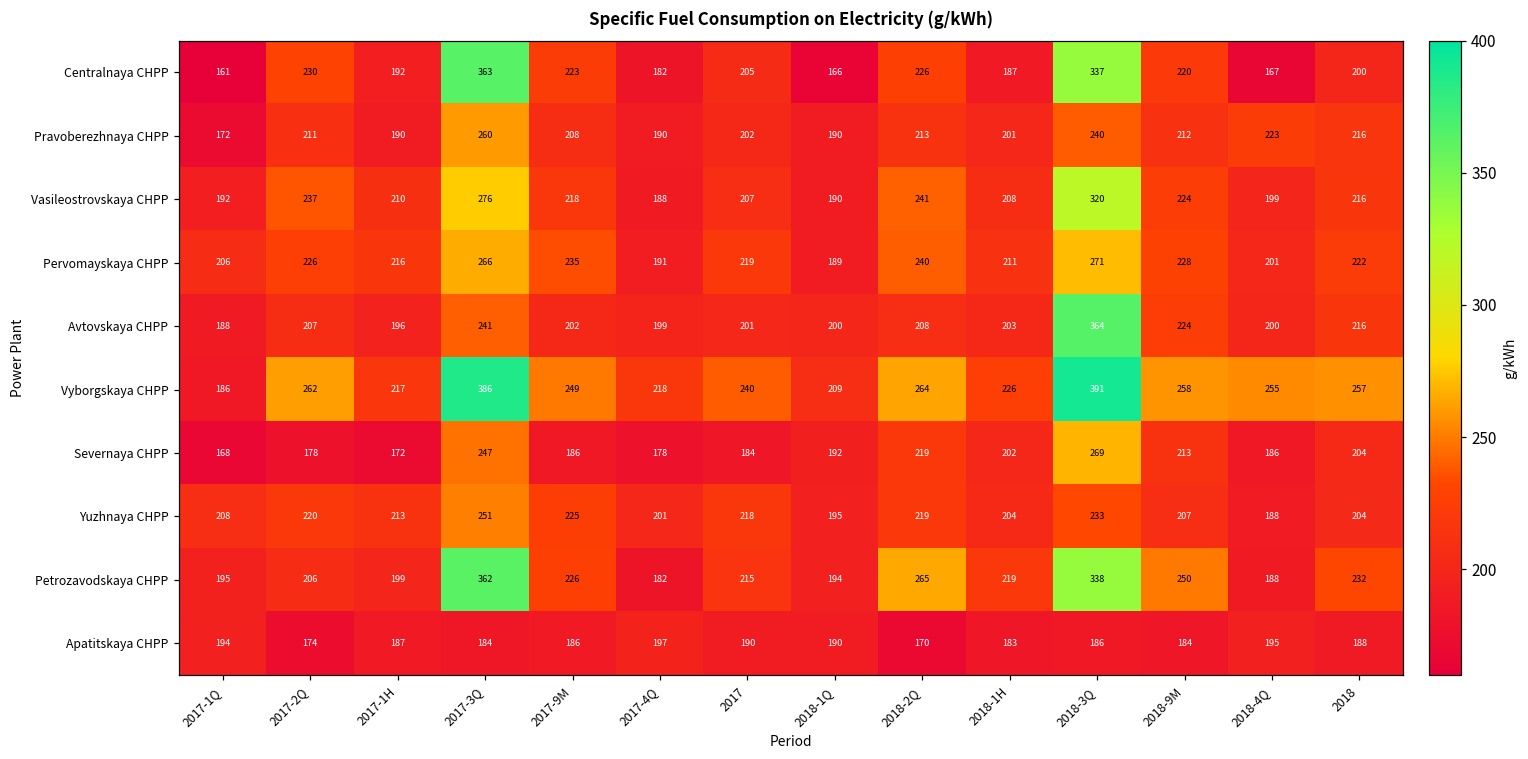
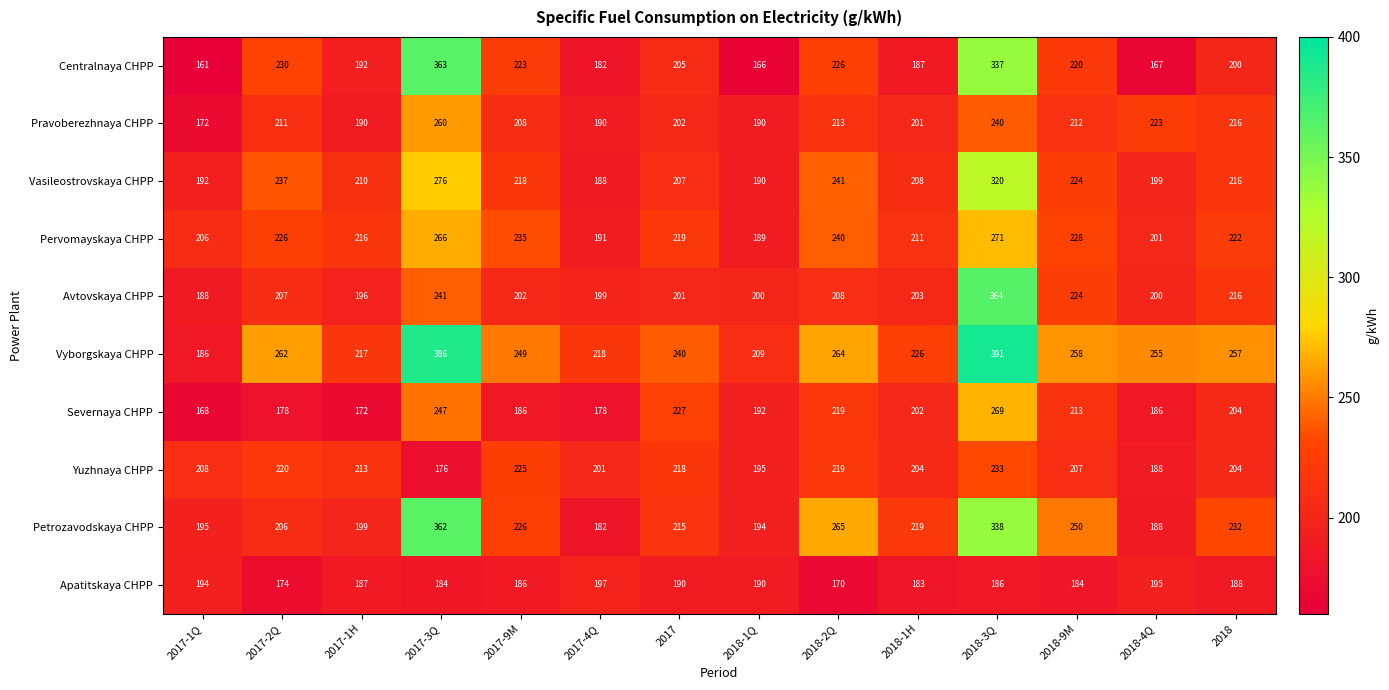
  {
    "Centralnaya CHPP": {
      "2017-1Q": 161,
      "2017-2Q": 230,
      "2017-1H": 192,
      "2017-3Q": 363,
      "2017-9M": 223,
      "2017-4Q": 182,
      "2017": 205,
      "2018-1Q": 166,
      "2018-2Q": 226,
      "2018-1H": 187,
      "2018-3Q": 337,
      "2018-9M": 220,
      "2018-4Q": 167,
      "2018": 200
    },
    "Pravoberezhnaya CHPP": {
      "2017-1Q": 172,
      "2017-2Q": 211,
      "2017-1H": 190,
      "2017-3Q": 260,
      "2017-9M": 208,
      "2017-4Q": 190,
      "2017": 202,
      "2018-1Q": 190,
      "2018-2Q": 213,
      "2018-1H": 201,
      "2018-3Q": 240,
      "2018-9M": 212,
      "2018-4Q": 223,
      "2018": 216
    },
    "Vasileostrovskaya CHPP": {
      "2017-1Q": 192,
      "2017-2Q": 237,
      "2017-1H": 210,
      "2017-3Q": 276,
      "2017-9M": 218,
      "2017-4Q": 188,
      "2017": 207,
      "2018-1Q": 190,
      "2018-2Q": 241,
      "2018-1H": 208,
      "2018-3Q": 320,
      "2018-9M": 224,
      "2018-4Q": 199,
      "2018": 216
    },
    "Pervomayskaya CHPP": {
      "2017-1Q": 206,
      "2017-2Q": 226,
      "2017-1H": 216,
      "2017-3Q": 266,
      "2017-9M": 235,
      "2017-4Q": 191,
      "2017": 219,
      "2018-1Q": 189,
      "2018-2Q": 240,
      "2018-1H": 211,
      "2018-3Q": 271,
      "2018-9M": 228,
      "2018-4Q": 201,
      "2018": 222
    },
    "Avtovskaya CHPP": {
      "2017-1Q": 188,
      "2017-2Q": 207,
      "2017-1H": 196,
      "2017-3Q": 241,
      "2017-9M": 202,
      "2017-4Q": 199,
      "2017": 201,
      "2018-1Q": 200,
      "2018-2Q": 208,
      "2018-1H": 203,
      "2018-3Q": 364,
      "2018-9M": 224,
      "2018-4Q": 200,
      "2018": 216
    },
    "Vyborgskaya CHPP": {
      "2017-1Q": 186,
      "2017-2Q": 262,
      "2017-1H": 217,
      "2017-3Q": 386,
      "2017-9M": 249,
      "2017-4Q": 218,
      "2017": 240,
      "2018-1Q": 209,
      "2018-2Q": 264,
      "2018-1H": 226,
      "2018-3Q": 391,
      "2018-9M": 258,
      "2018-4Q": 255,
      "2018": 257
    },
    "Severnaya CHPP": {
      "2017-1Q": 168,
      "2017-2Q": 178,
      "2017-1H": 172,
      "2017-3Q": 247,
      "2017-9M": 186,
      "2017-4Q": 178,
-     "2017": 184,
+     "2017": 227,
      "2018-1Q": 192,
      "2018-2Q": 219,
      "2018-1H": 202,
      "2018-3Q": 269,
      "2018-9M": 213,
      "2018-4Q": 186,
      "2018": 204
    },
    "Yuzhnaya CHPP": {
      "2017-1Q": 208,
      "2017-2Q": 220,
      "2017-1H": 213,
-     "2017-3Q": 251,
+     "2017-3Q": 176,
      "2017-9M": 225,
      "2017-4Q": 201,
      "2017": 218,
      "2018-1Q": 195,
      "2018-2Q": 219,
      "2018-1H": 204,
      "2018-3Q": 233,
      "2018-9M": 207,
      "2018-4Q": 188,
      "2018": 204
    },
    "Petrozavodskaya CHPP": {
      "2017-1Q": 195,
      "2017-2Q": 206,
      "2017-1H": 199,
      "2017-3Q": 362,
      "2017-9M": 226,
      "2017-4Q": 182,
      "2017": 215,
      "2018-1Q": 194,
      "2018-2Q": 265,
      "2018-1H": 219,
      "2018-3Q": 338,
      "2018-9M": 250,
      "2018-4Q": 188,
      "2018": 232
    },
    "Apatitskaya CHPP": {
      "2017-1Q": 194,
      "2017-2Q": 174,
      "2017-1H": 187,
      "2017-3Q": 184,
      "2017-9M": 186,
      "2017-4Q": 197,
      "2017": 190,
      "2018-1Q": 190,
      "2018-2Q": 170,
      "2018-1H": 183,
      "2018-3Q": 186,
      "2018-9M": 184,
      "2018-4Q": 195,
      "2018": 188
    }
  }
